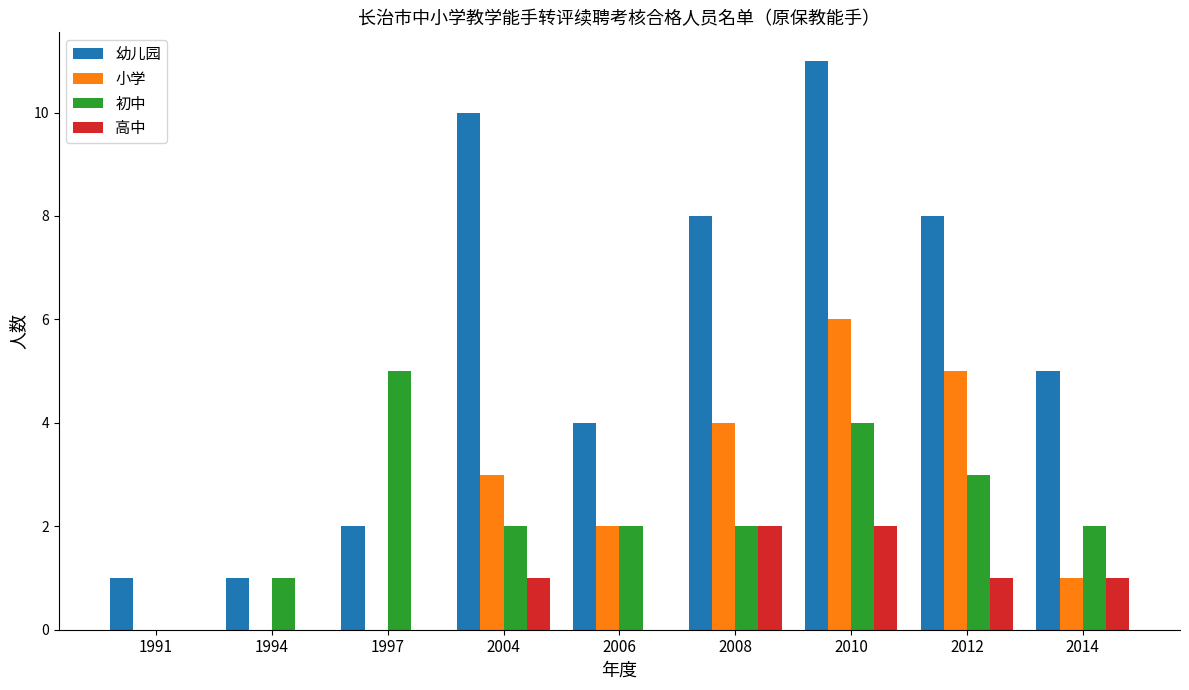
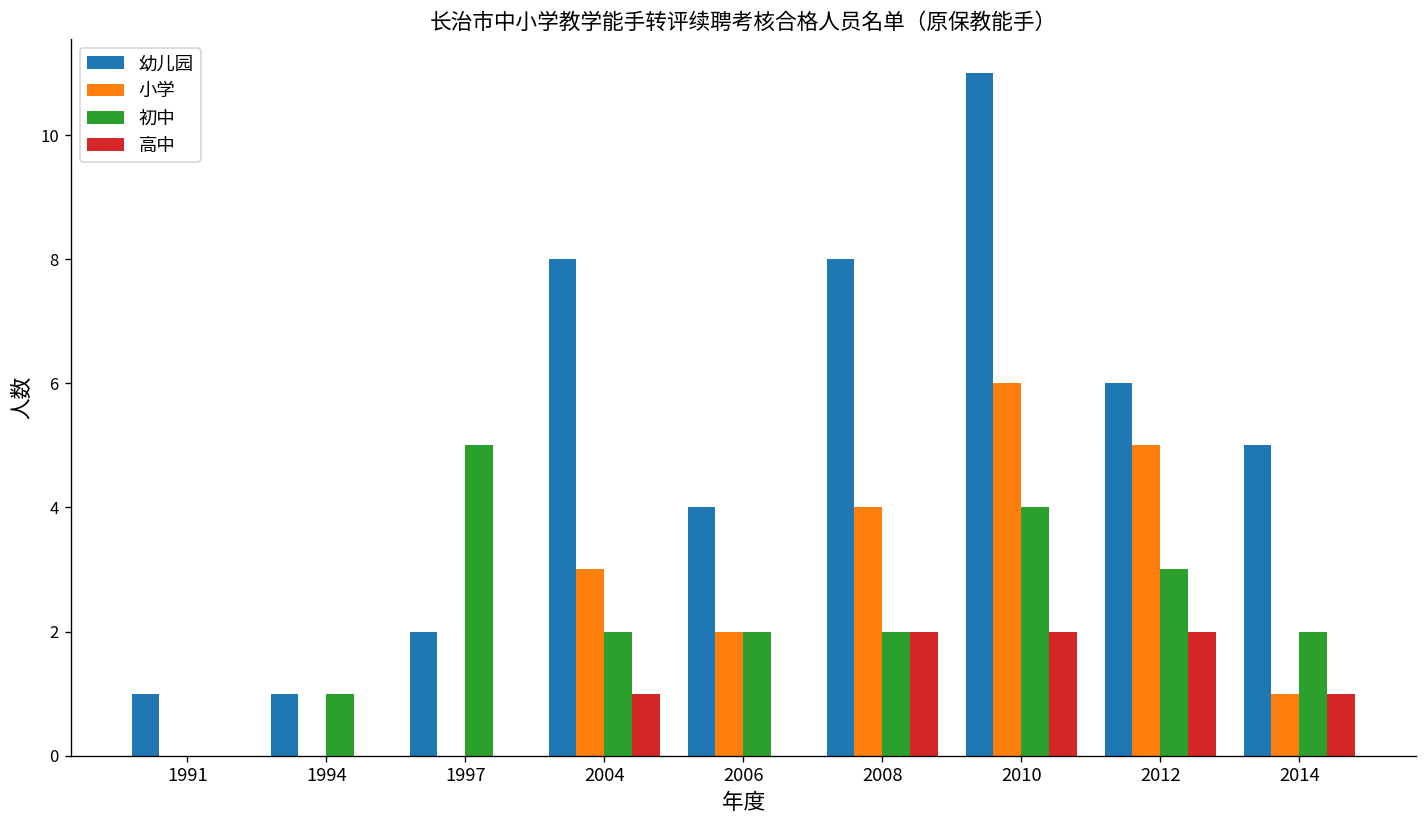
  {
    "幼儿园": {
      "1991": 1,
      "1994": 1,
      "1997": 2,
-     "2004": 10,
+     "2004": 8,
      "2006": 4,
      "2008": 8,
      "2010": 11,
-     "2012": 8,
+     "2012": 6,
      "2014": 5
    },
    "小学": {
      "1991": 0,
      "1994": 0,
      "1997": 0,
      "2004": 3,
      "2006": 2,
      "2008": 4,
      "2010": 6,
      "2012": 5,
      "2014": 1
    },
    "初中": {
      "1991": 0,
      "1994": 1,
      "1997": 5,
      "2004": 2,
      "2006": 2,
      "2008": 2,
      "2010": 4,
      "2012": 3,
      "2014": 2
    },
    "高中": {
      "1991": 0,
      "1994": 0,
      "1997": 0,
      "2004": 1,
      "2006": 0,
      "2008": 2,
      "2010": 2,
-     "2012": 1,
+     "2012": 2,
      "2014": 1
    }
  }
